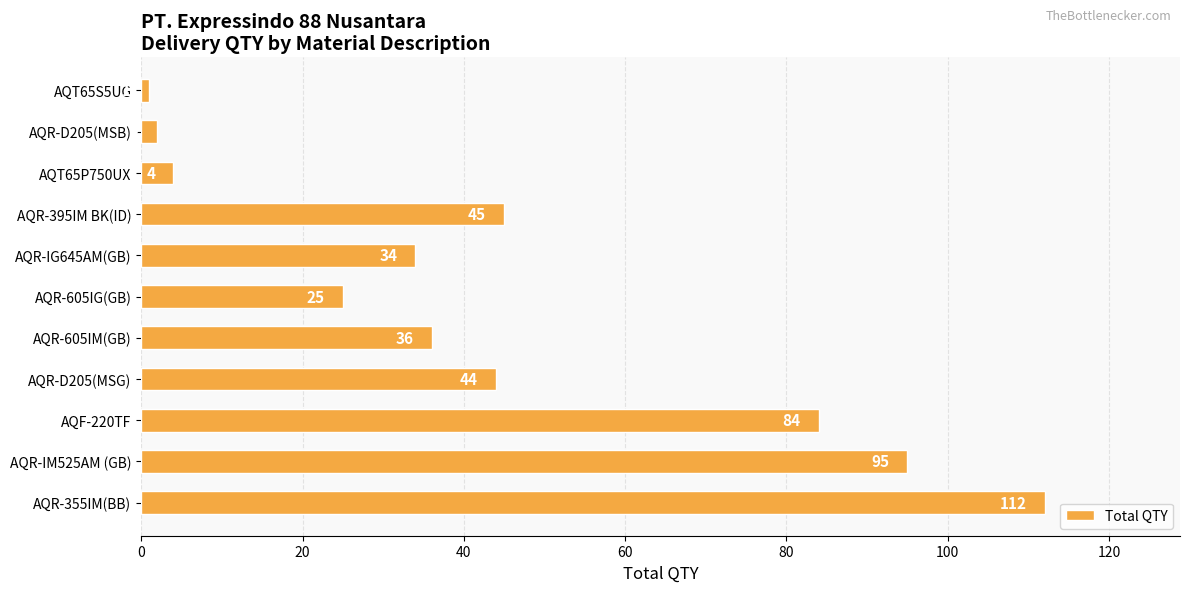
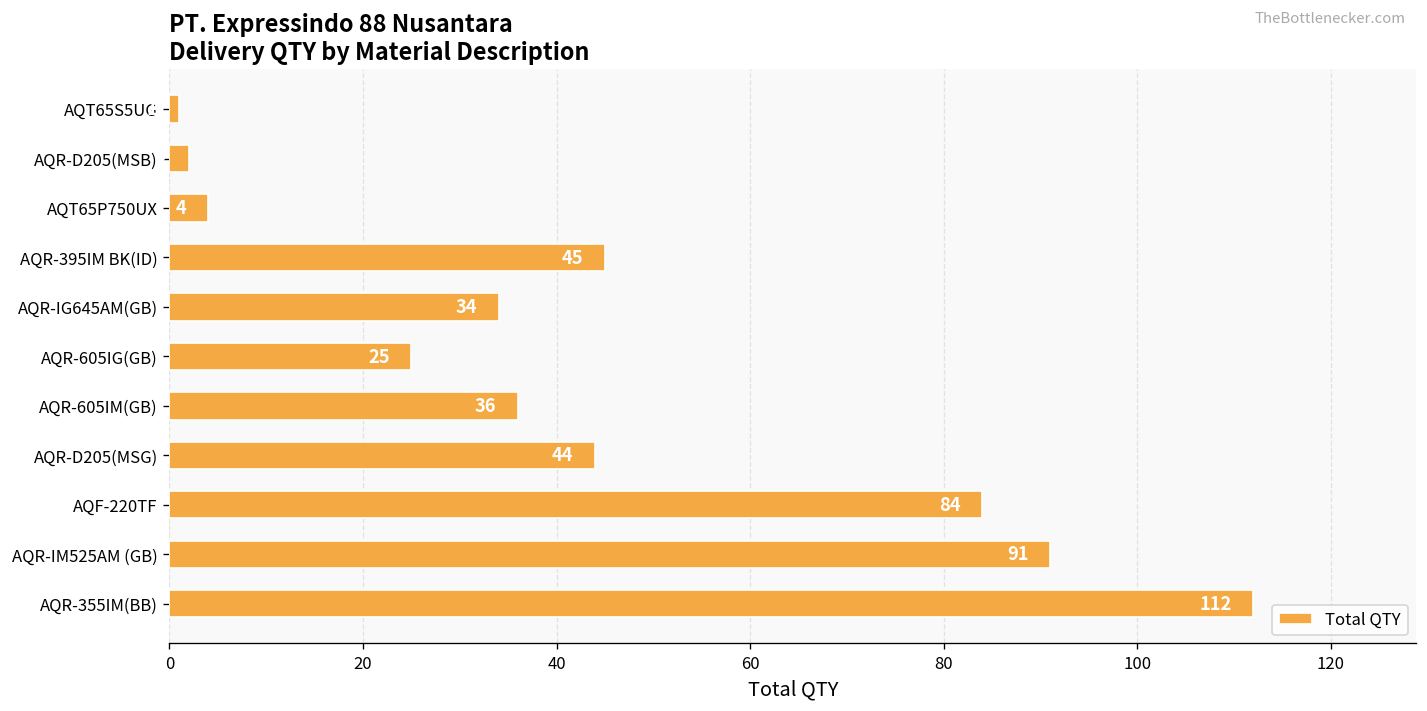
  {
    "AQT65P750UX": 4,
    "AQR-395IM BK(ID)": 45,
    "AQR-IG645AM(GB)": 34,
    "AQR-605IG(GB)": 25,
    "AQR-605IM(GB)": 36,
    "AQR-D205(MSG)": 44,
    "AQF-220TF": 84,
-   "AQR-IM525AM (GB)": 95,
+   "AQR-IM525AM (GB)": 91,
    "AQR-355IM(BB)": 112
  }
